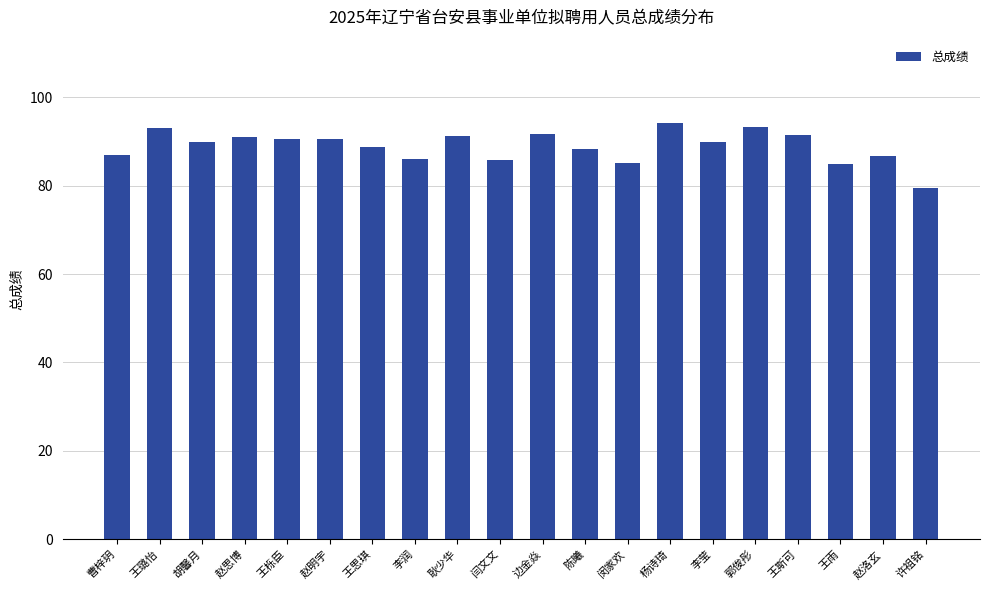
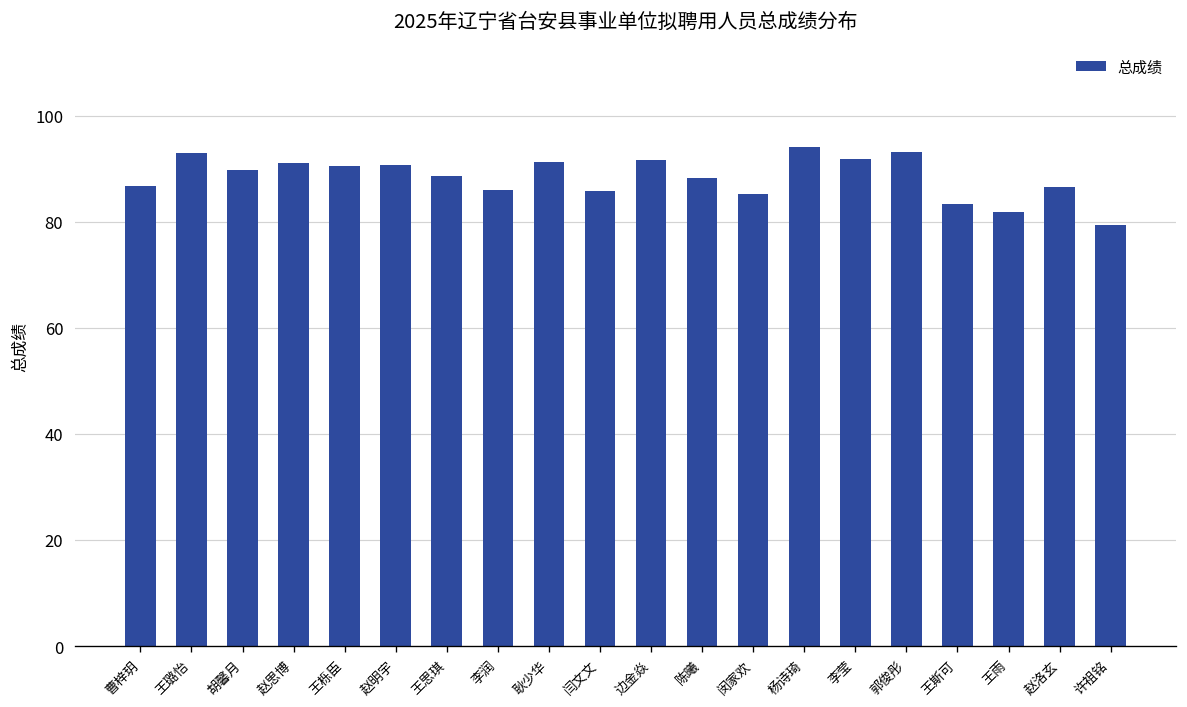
  {
    "曹梓玥": 87,
    "王璐怡": 93,
    "胡馨月": 90,
    "赵思博": 91,
    "王栎臣": 91,
    "赵明宇": 91,
    "王思琪": 89,
    "李润": 86,
    "耿少华": 91,
    "闫文文": 86,
    "边金焱": 92,
    "陈曦": 88,
    "闵家欢": 85,
    "杨诗琦": 94,
-   "李莹": 90,
+   "李莹": 92,
    "郭俊彤": 93,
-   "王斯可": 92,
-   "王雨": 85,
+   "王斯可": 83,
+   "王雨": 82,
    "赵洛玄": 87,
    "许祖铭": 79
  }
